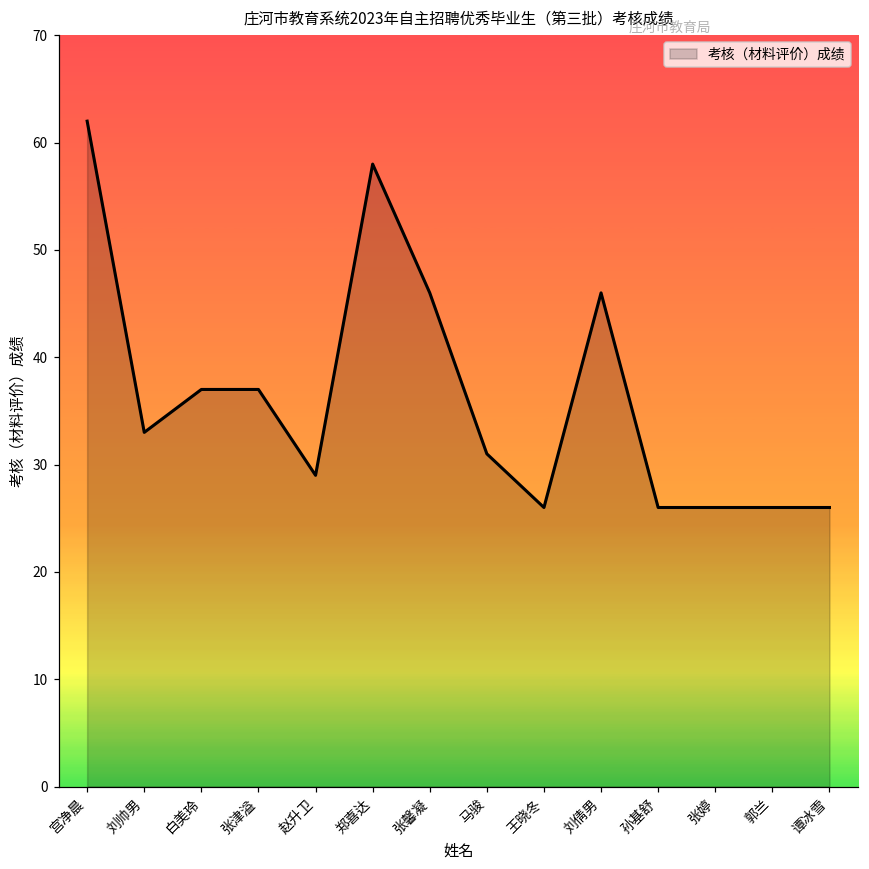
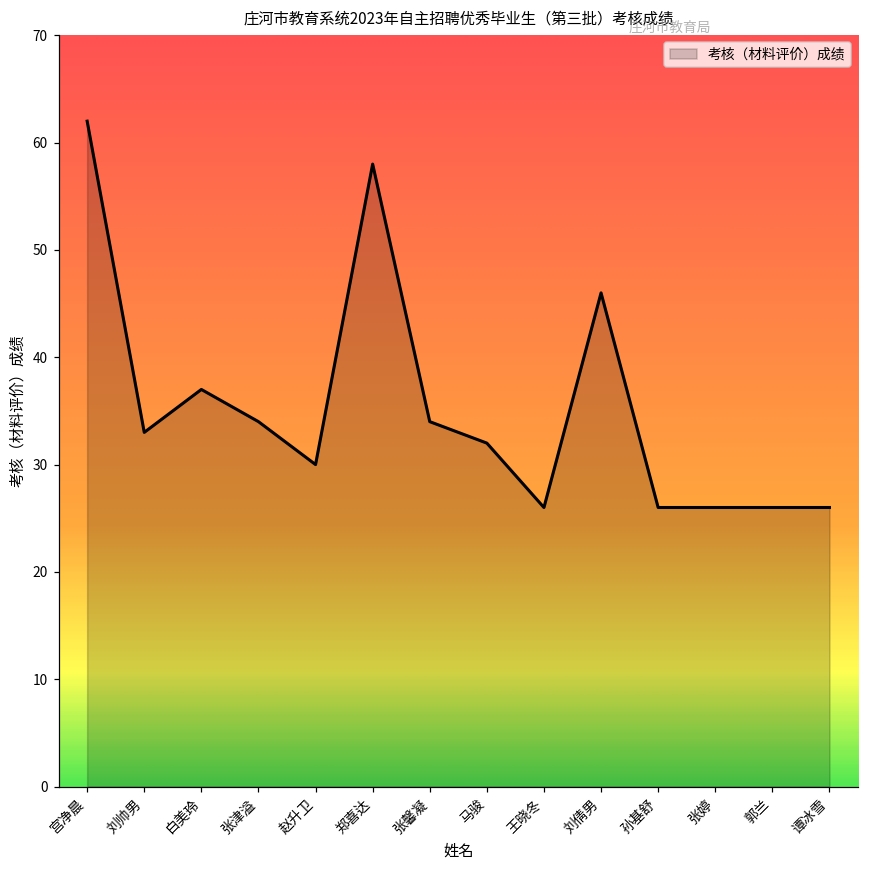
  {
    "宫净晨": 62,
    "刘帅男": 33,
    "白美玲": 37,
-   "张津溢": 37,
-   "赵升卫": 29,
+   "张津溢": 34,
+   "赵升卫": 30,
    "郑喜达": 58,
-   "张馨凝": 46,
-   "马骏": 31,
+   "张馨凝": 34,
+   "马骏": 32,
    "王晓冬": 26,
    "刘倩男": 46,
    "孙基舒": 26,
    "张婷": 26,
    "郭兰": 26,
    "谭冰雪": 26
  }
